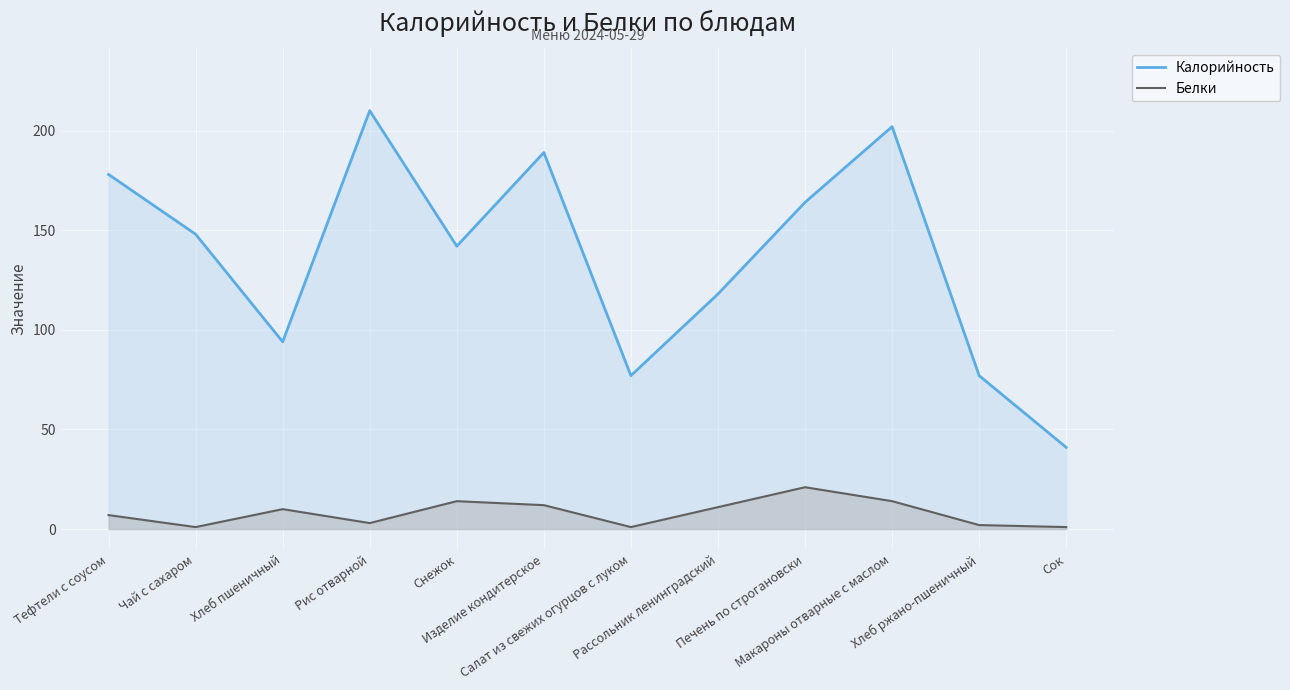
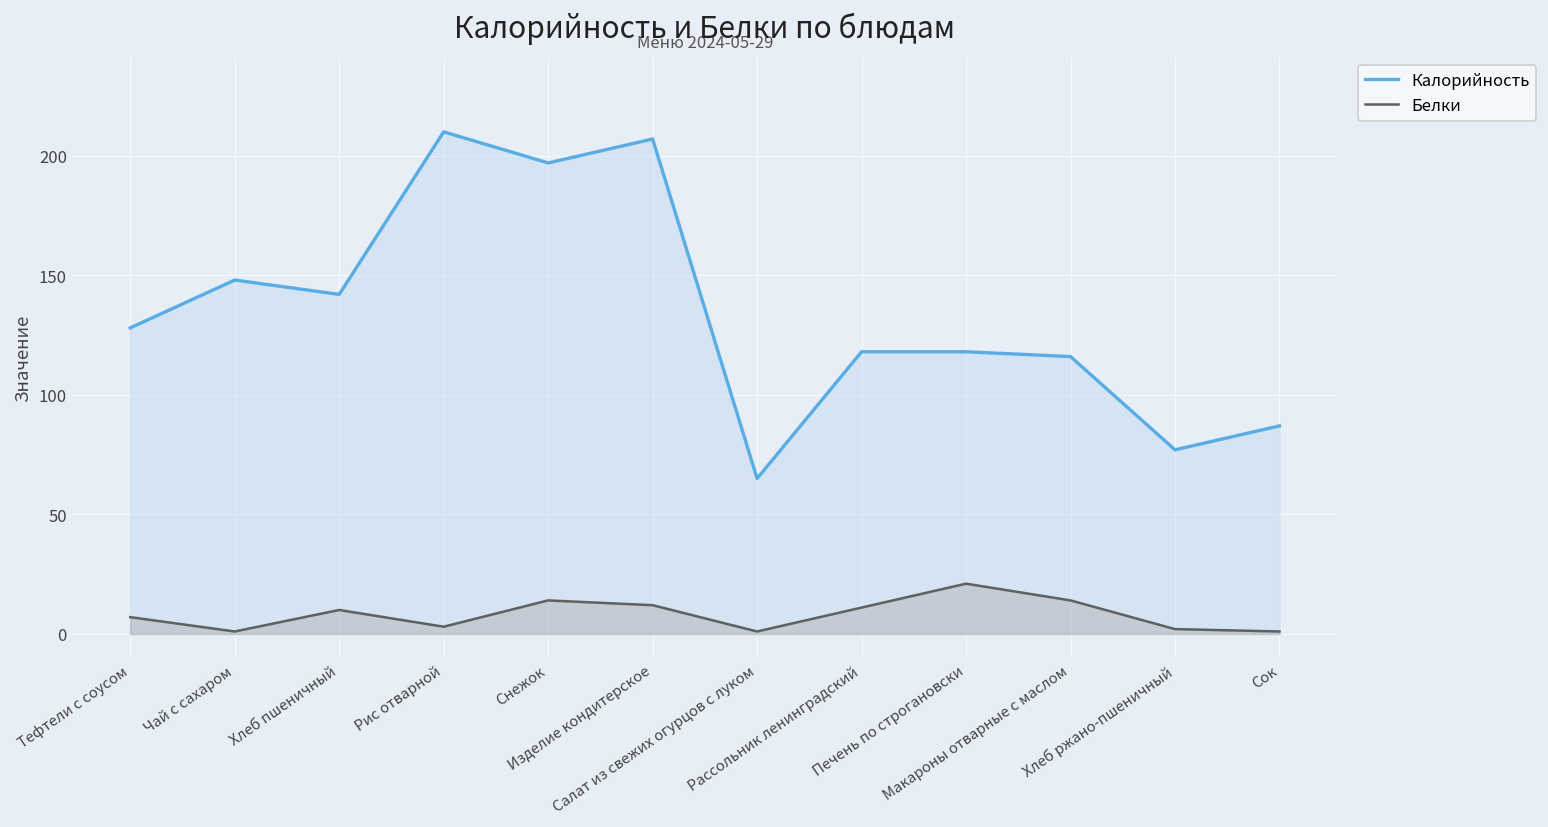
  {
    "Калорийность": {
-     "Тефтели с соусом": 178,
+     "Тефтели с соусом": 128,
      "Чай с сахаром": 148,
-     "Хлеб пшеничный": 94,
+     "Хлеб пшеничный": 142,
      "Рис отварной": 210,
-     "Снежок": 142,
-     "Изделие кондитерское": 189,
-     "Салат из свежих огурцов с луком": 77,
+     "Снежок": 197,
+     "Изделие кондитерское": 207,
+     "Салат из свежих огурцов с луком": 65,
      "Рассольник ленинградский": 118,
-     "Печень по строгановски": 164,
-     "Макароны отварные с маслом": 202,
+     "Печень по строгановски": 118,
+     "Макароны отварные с маслом": 116,
      "Хлеб ржано-пшеничный": 77,
-     "Сок": 41
+     "Сок": 87
    },
    "Белки": {
      "Тефтели с соусом": 7,
      "Чай с сахаром": 1,
      "Хлеб пшеничный": 10,
      "Рис отварной": 3,
      "Снежок": 14,
      "Изделие кондитерское": 12,
      "Салат из свежих огурцов с луком": 1,
      "Рассольник ленинградский": 11,
      "Печень по строгановски": 21,
      "Макароны отварные с маслом": 14,
      "Хлеб ржано-пшеничный": 2,
      "Сок": 1
    }
  }
